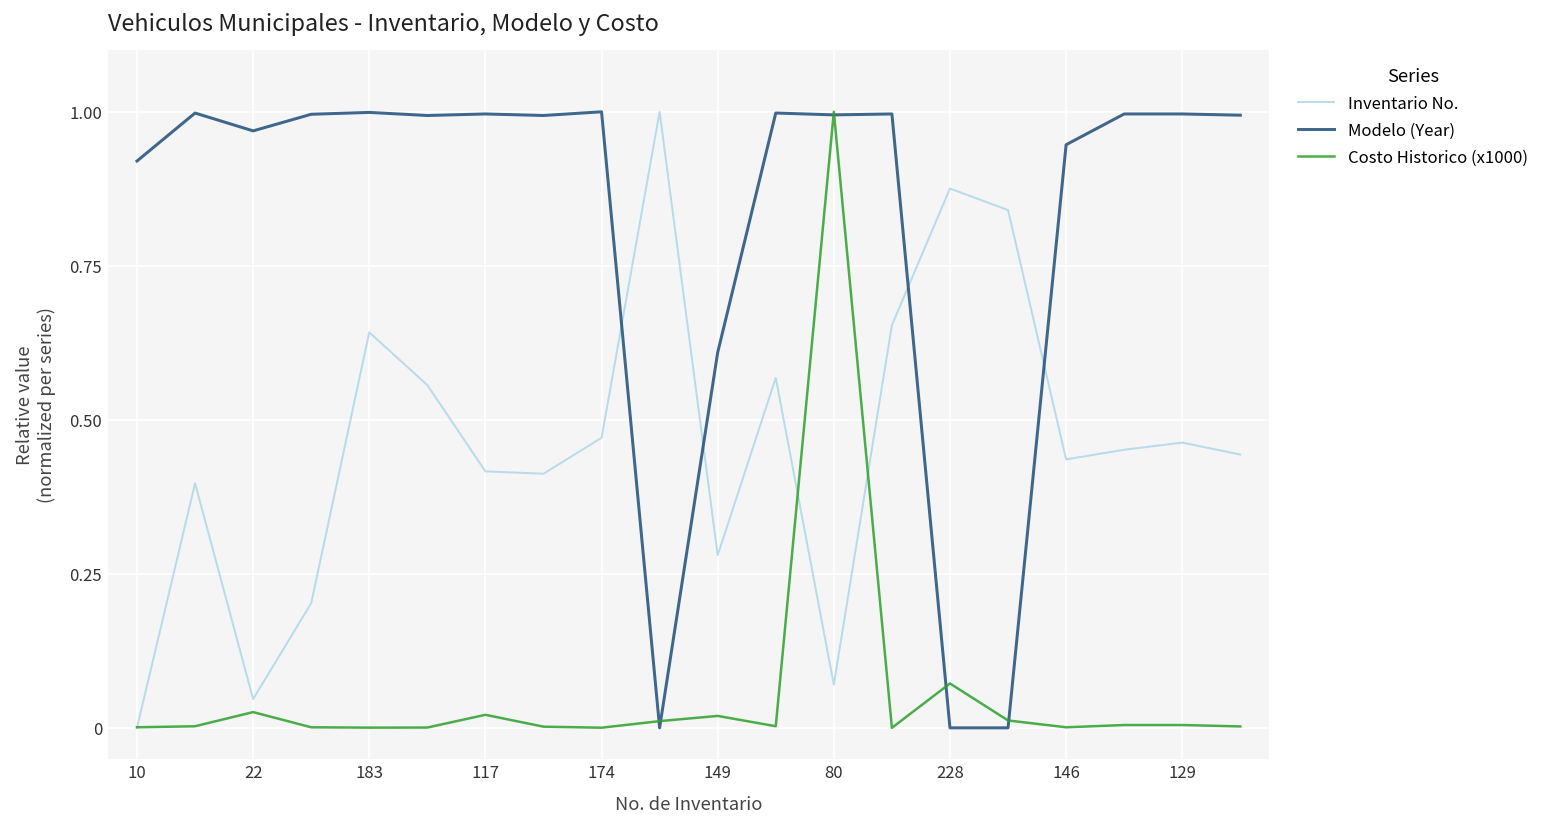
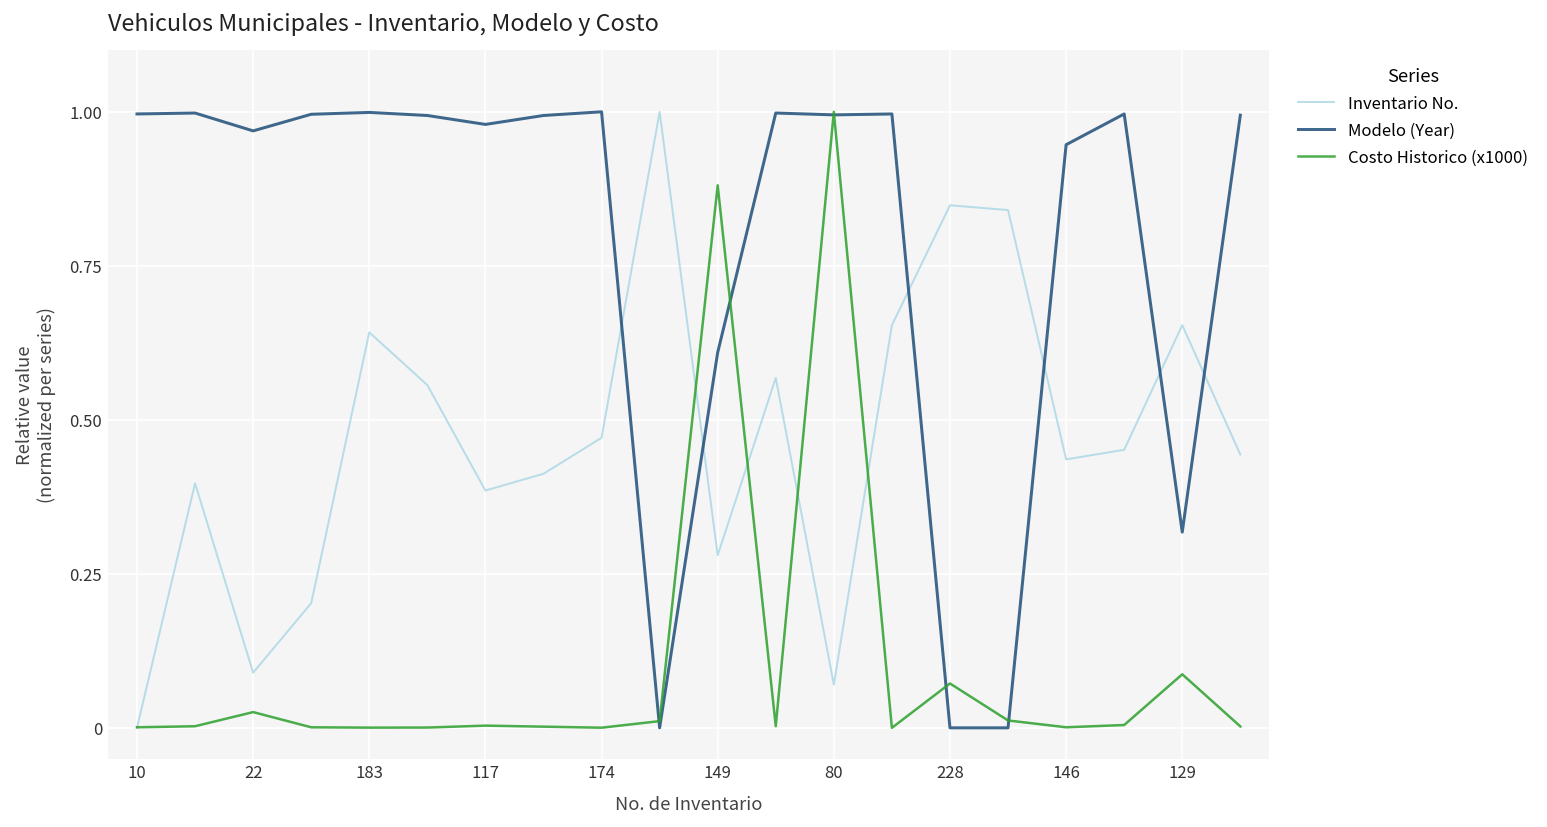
  {
    "Inventario No.": {
-     "22": 0.05,
+     "22": 0.09,
      "183": 0.64,
-     "117": 0.42,
+     "117": 0.39,
      "174": 0.47,
      "149": 0.28,
      "80": 0.07,
-     "228": 0.88,
+     "228": 0.85,
      "146": 0.44,
-     "129": 0.46
+     "129": 0.65
    },
    "Modelo (Year)": {
-     "10": 0.92,
+     "10": 1.00,
      "22": 0.97,
      "183": 1.00,
-     "117": 1.00,
+     "117": 0.98,
      "174": 1.00,
      "149": 0.61,
      "80": 1.00,
      "228": 0.00,
      "146": 0.95,
-     "129": 1.00
+     "129": 0.32
    },
    "Costo Historico (x1000)": {
      "22": 0.03,
      "183": 0.00,
-     "117": 0.02,
+     "117": 0.00,
      "174": 0.00,
-     "149": 0.02,
+     "149": 0.88,
      "80": 1.00,
      "228": 0.07,
      "146": 0.00,
-     "129": 0.00
+     "129": 0.09
    }
  }
